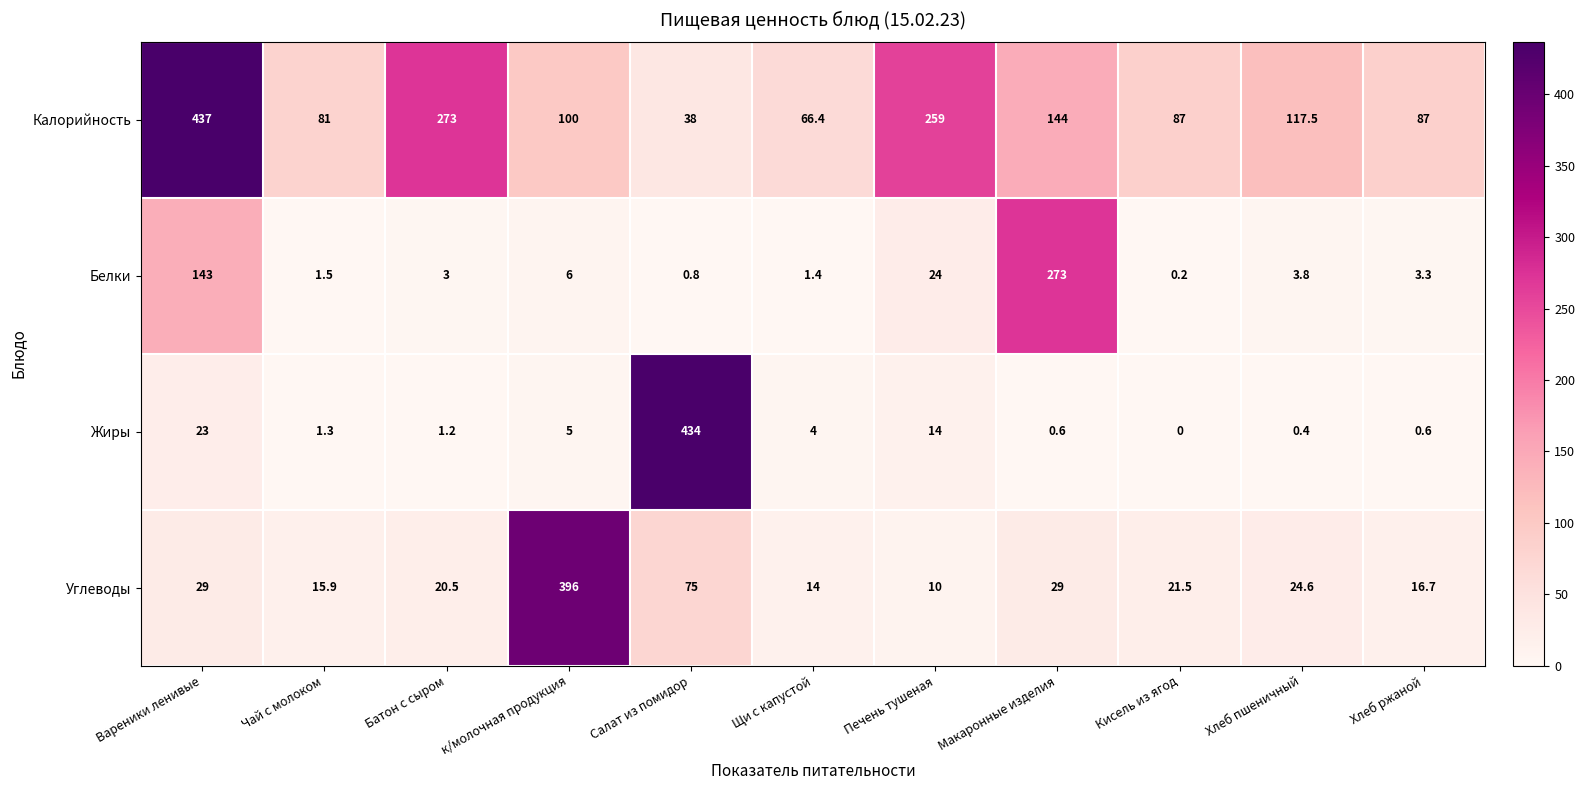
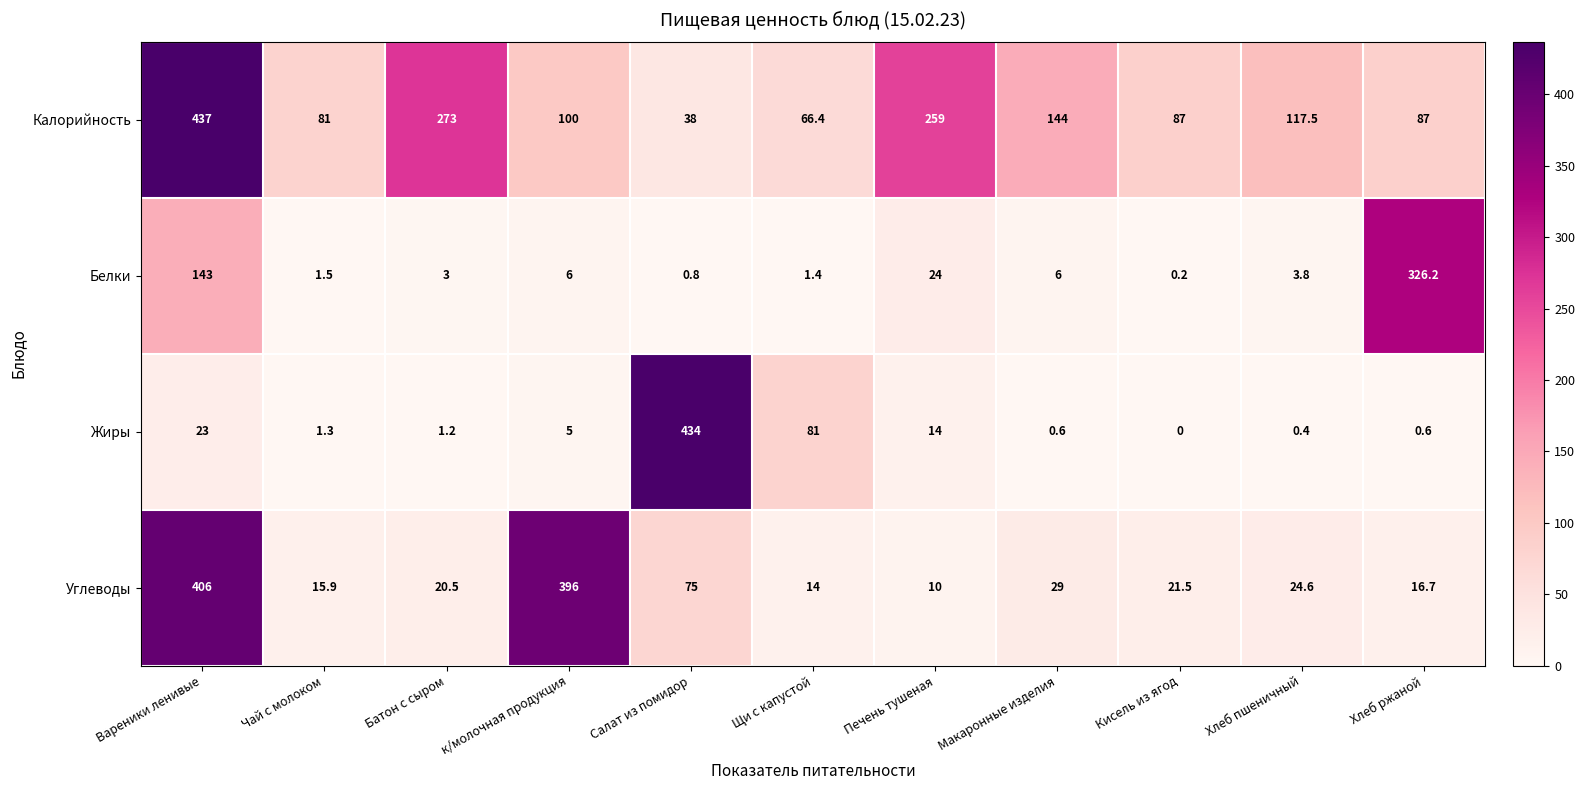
  {
    "Калорийность": {
      "Вареники ленивые": 437,
      "Чай с молоком": 81,
      "Батон с сыром": 273,
      "к/молочная продукция": 100,
      "Салат из помидор": 38,
      "Щи с капустой": 66.4,
      "Печень тушеная": 259,
      "Макаронные изделия": 144,
      "Кисель из ягод": 87,
      "Хлеб пшеничный": 117.5,
      "Хлеб ржаной": 87
    },
    "Белки": {
      "Вареники ленивые": 143,
      "Чай с молоком": 1.5,
      "Батон с сыром": 3,
      "к/молочная продукция": 6,
      "Салат из помидор": 0.8,
      "Щи с капустой": 1.4,
      "Печень тушеная": 24,
-     "Макаронные изделия": 273,
+     "Макаронные изделия": 6,
      "Кисель из ягод": 0.2,
      "Хлеб пшеничный": 3.8,
-     "Хлеб ржаной": 3.3
+     "Хлеб ржаной": 326.2
    },
    "Жиры": {
      "Вареники ленивые": 23,
      "Чай с молоком": 1.3,
      "Батон с сыром": 1.2,
      "к/молочная продукция": 5,
      "Салат из помидор": 434,
-     "Щи с капустой": 4,
+     "Щи с капустой": 81,
      "Печень тушеная": 14,
      "Макаронные изделия": 0.6,
      "Кисель из ягод": 0,
      "Хлеб пшеничный": 0.4,
      "Хлеб ржаной": 0.6
    },
    "Углеводы": {
-     "Вареники ленивые": 29,
+     "Вареники ленивые": 406,
      "Чай с молоком": 15.9,
      "Батон с сыром": 20.5,
      "к/молочная продукция": 396,
      "Салат из помидор": 75,
      "Щи с капустой": 14,
      "Печень тушеная": 10,
      "Макаронные изделия": 29,
      "Кисель из ягод": 21.5,
      "Хлеб пшеничный": 24.6,
      "Хлеб ржаной": 16.7
    }
  }
